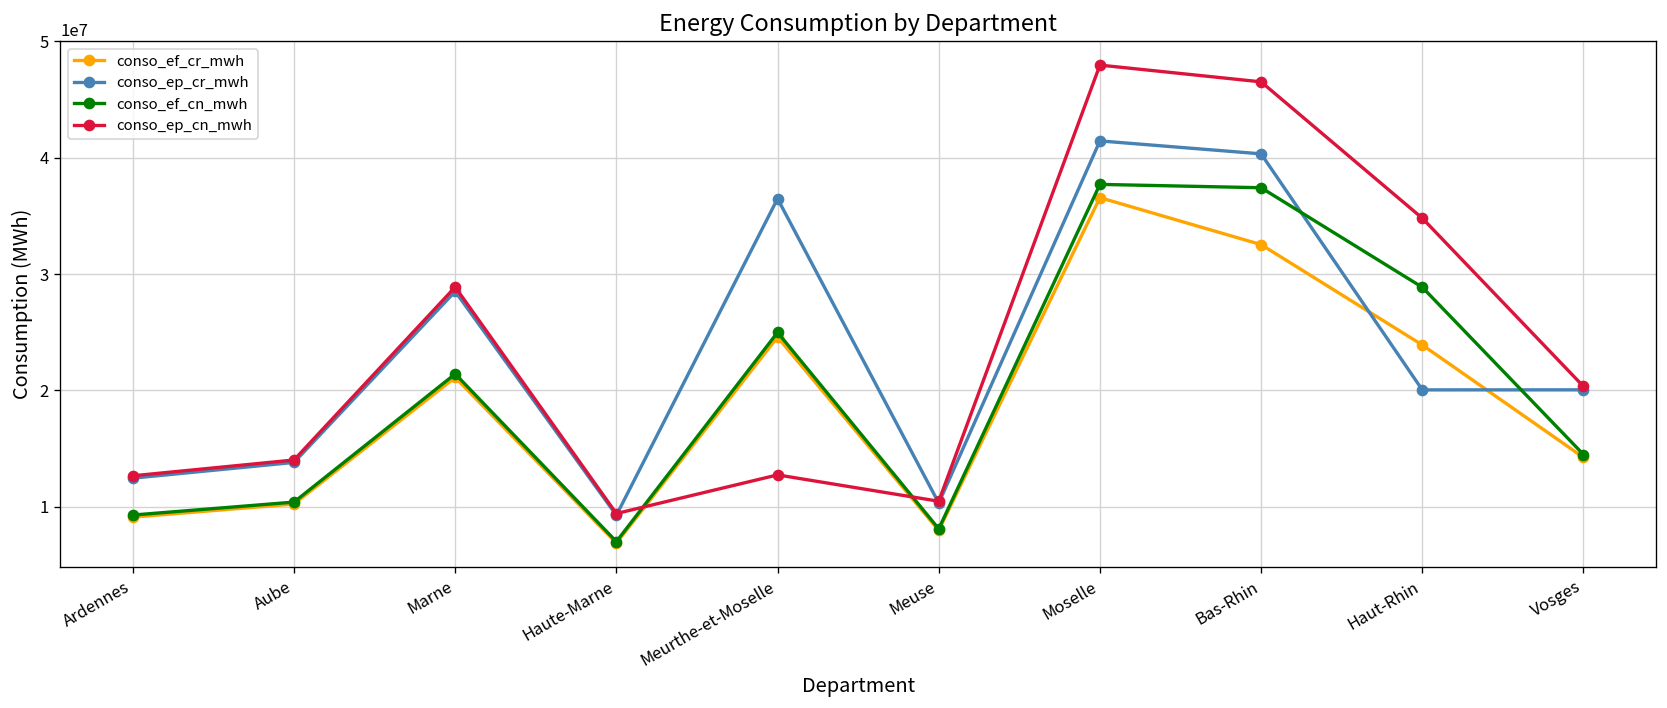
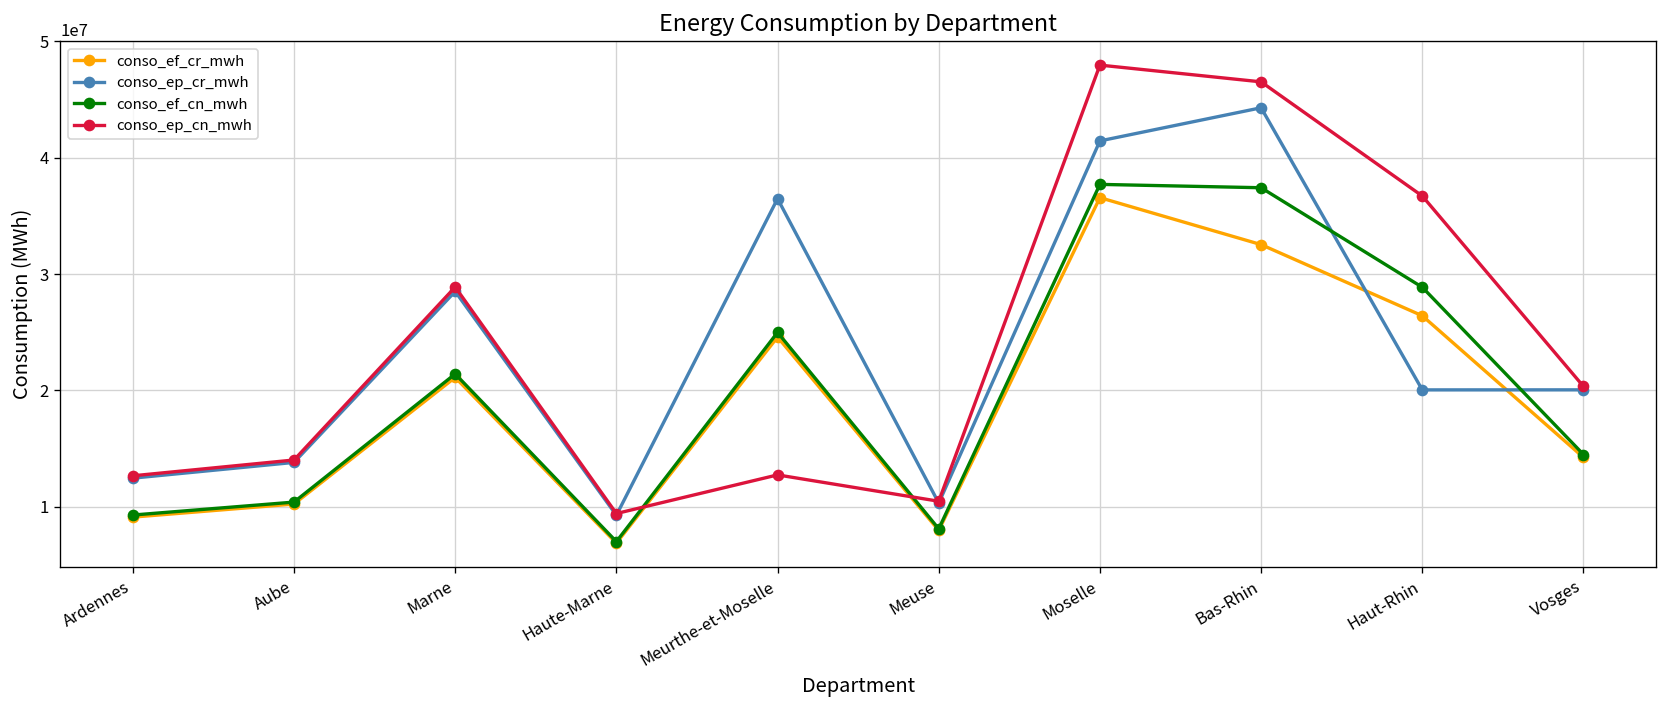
  {
    "conso_ef_cr_mwh": {
      "Marne": 21000000,
      "Meurthe-et-Moselle": 25000000,
      "Moselle": 37000000,
      "Bas-Rhin": 33000000,
-     "Haut-Rhin": 24000000
+     "Haut-Rhin": 26000000
    },
    "conso_ep_cr_mwh": {
      "Marne": 29000000,
      "Meurthe-et-Moselle": 36000000,
      "Moselle": 41000000,
-     "Bas-Rhin": 40000000,
+     "Bas-Rhin": 44000000,
      "Haut-Rhin": 20000000,
      "Vosges": 20000000
    },
    "conso_ef_cn_mwh": {
      "Marne": 21000000,
      "Meurthe-et-Moselle": 25000000,
      "Moselle": 38000000,
      "Bas-Rhin": 37000000,
      "Haut-Rhin": 29000000
    },
    "conso_ep_cn_mwh": {
      "Marne": 29000000,
      "Meurthe-et-Moselle": 13000000,
      "Moselle": 48000000,
      "Bas-Rhin": 47000000,
-     "Haut-Rhin": 35000000,
+     "Haut-Rhin": 37000000,
      "Vosges": 20000000
    }
  }
